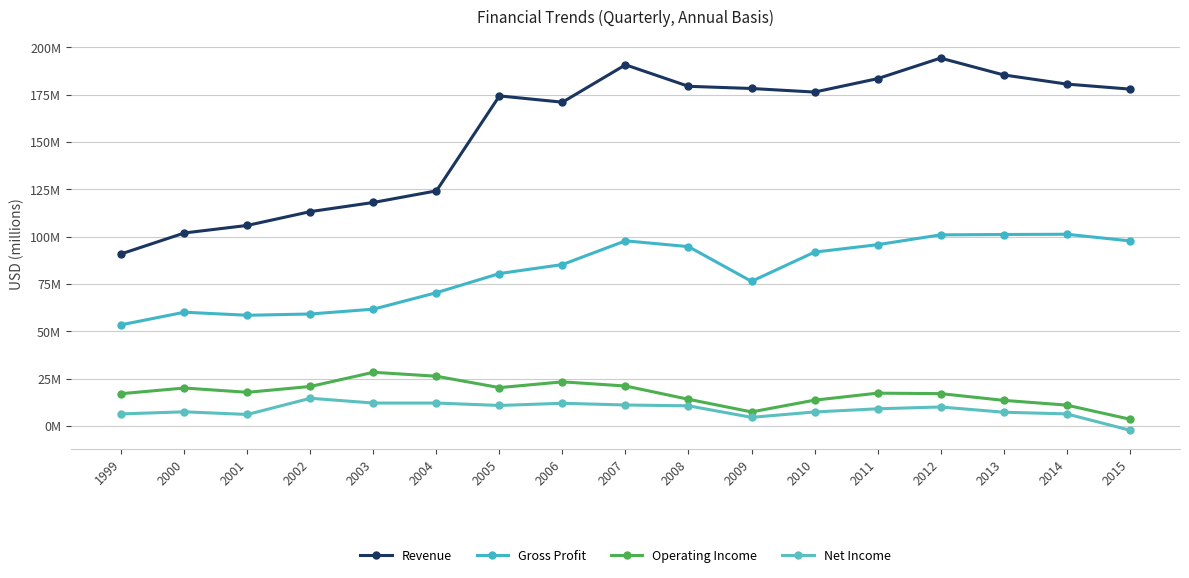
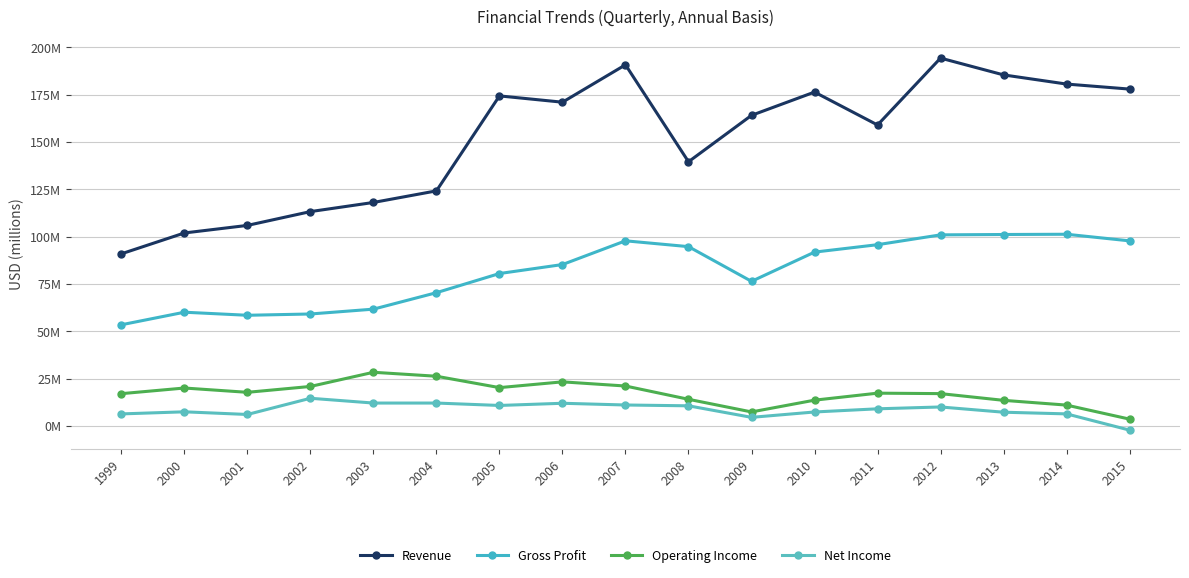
  {
    "Revenue": {
      "1999": 91000000,
      "2000": 102000000,
      "2001": 106000000,
      "2002": 113000000,
      "2003": 118000000,
      "2004": 124000000,
      "2005": 174000000,
      "2006": 171000000,
      "2007": 191000000,
-     "2008": 179000000,
-     "2009": 178000000,
+     "2008": 140000000,
+     "2009": 164000000,
      "2010": 176000000,
-     "2011": 183000000,
+     "2011": 159000000,
      "2012": 194000000,
      "2013": 185000000,
      "2014": 181000000,
      "2015": 178000000
    },
    "Operating Income": {
      "1999": 17000000,
      "2000": 20000000,
      "2001": 18000000,
      "2002": 21000000,
      "2003": 28000000,
      "2004": 26000000,
      "2005": 20000000,
      "2006": 23000000,
      "2007": 21000000,
      "2008": 14000000,
      "2009": 7000000,
      "2010": 14000000,
      "2011": 17000000,
      "2012": 17000000,
      "2013": 13000000,
      "2014": 11000000,
      "2015": 4000000
    }
  }
